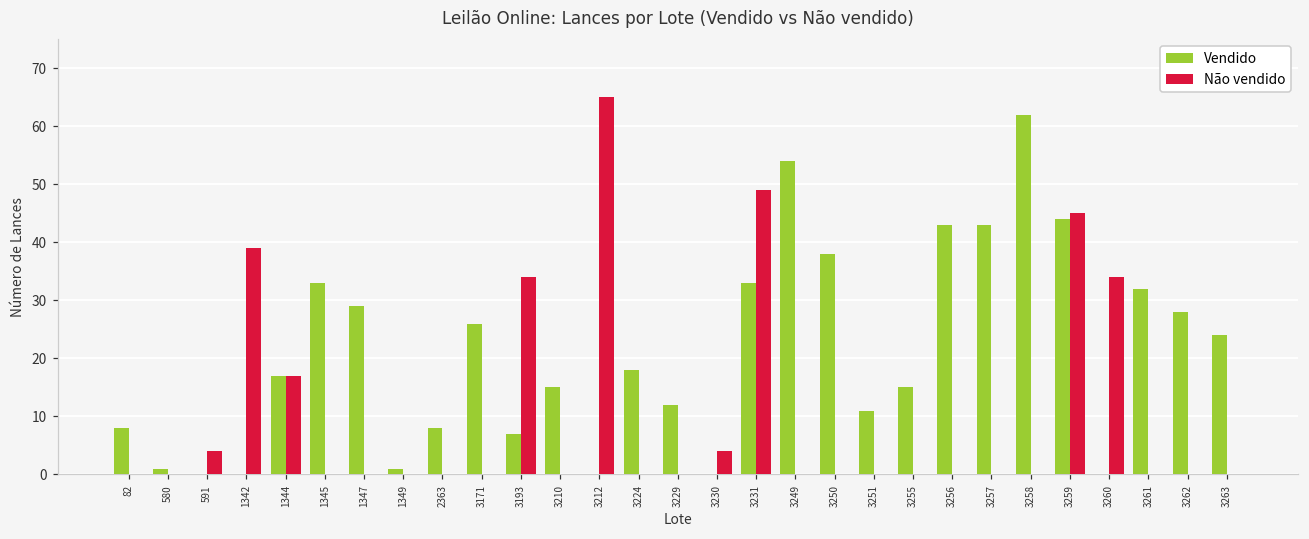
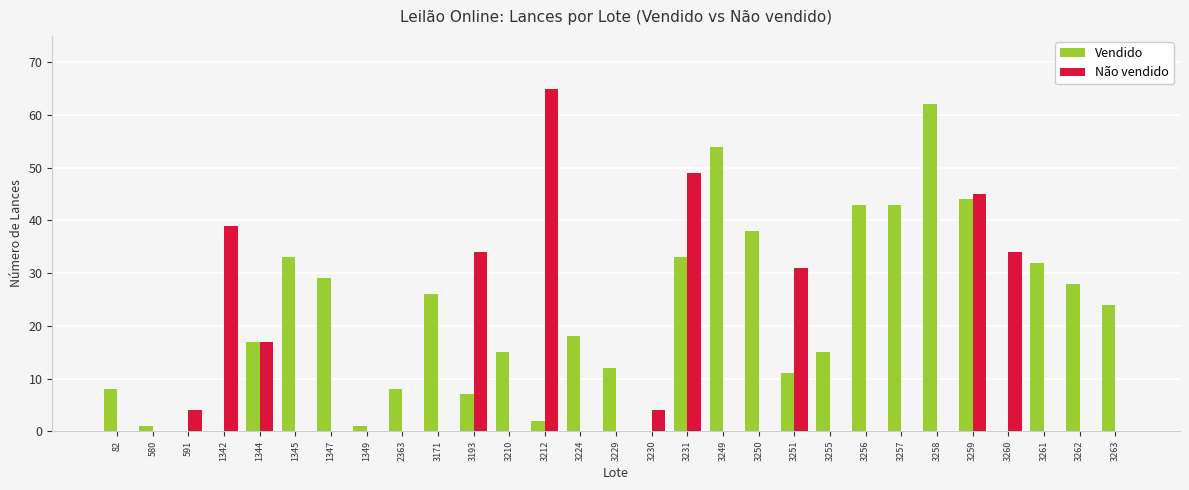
  {
    "Vendido": {
      "82": 8,
      "580": 1,
      "591": 0,
      "1342": 0,
      "1344": 17,
      "1345": 33,
      "1347": 29,
      "1349": 1,
      "2363": 8,
      "3171": 26,
      "3193": 7,
      "3210": 15,
-     "3212": 0,
+     "3212": 2,
      "3224": 18,
      "3229": 12,
      "3230": 0,
      "3231": 33,
      "3249": 54,
      "3250": 38,
      "3251": 11,
      "3255": 15,
      "3256": 43,
      "3257": 43,
      "3258": 62,
      "3259": 44,
      "3260": 0,
      "3261": 32,
      "3262": 28,
      "3263": 24
    },
    "Não vendido": {
      "82": 0,
      "580": 0,
      "591": 4,
      "1342": 39,
      "1344": 17,
      "1345": 0,
      "1347": 0,
      "1349": 0,
      "2363": 0,
      "3171": 0,
      "3193": 34,
      "3210": 0,
      "3212": 65,
      "3224": 0,
      "3229": 0,
      "3230": 4,
      "3231": 49,
      "3249": 0,
      "3250": 0,
-     "3251": 0,
+     "3251": 31,
      "3255": 0,
      "3256": 0,
      "3257": 0,
      "3258": 0,
      "3259": 45,
      "3260": 34,
      "3261": 0,
      "3262": 0,
      "3263": 0
    }
  }
